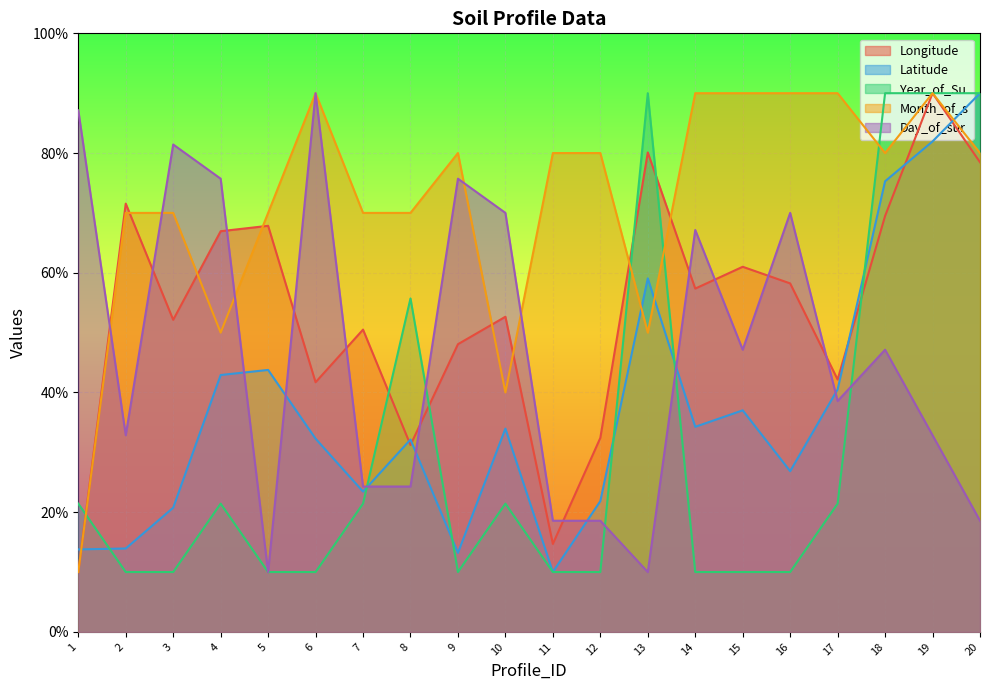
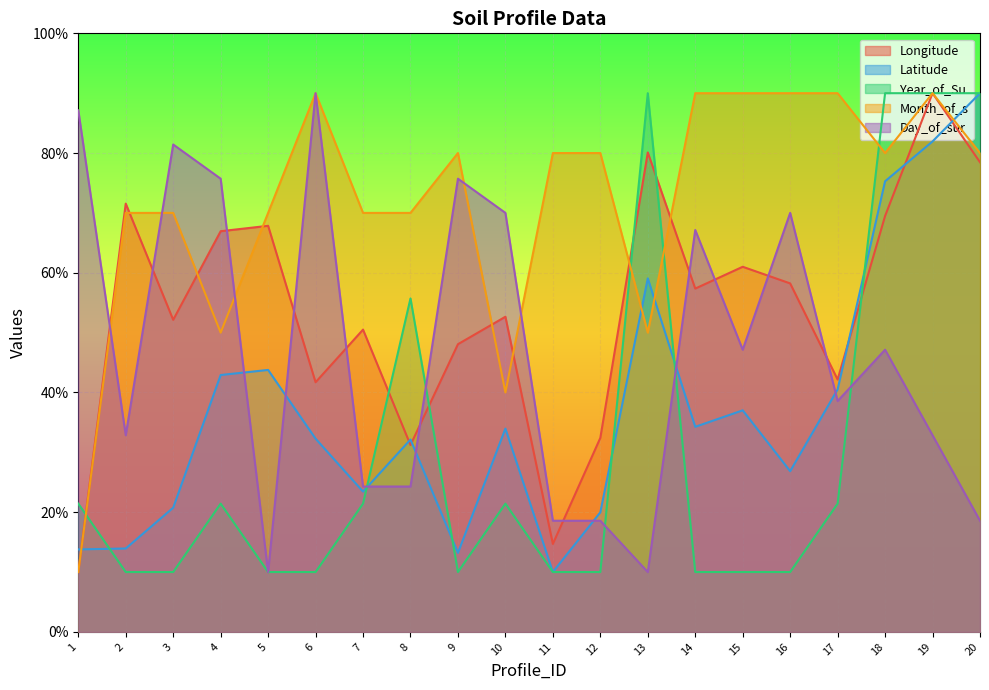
  {
    "Longitude": {
      "2": "72%",
      "3": "52%",
      "4": "67%",
      "5": "68%",
      "6": "42%",
      "7": "51%",
      "8": "31%",
      "9": "48%",
      "10": "53%",
      "11": "15%",
      "12": "32%",
      "13": "80%",
      "14": "57%",
      "15": "61%",
      "16": "58%",
      "17": "42%",
      "18": "69%",
      "20": "78%"
    },
    "Latitude": {
      "1": "14%",
      "2": "14%",
      "3": "21%",
      "4": "43%",
      "5": "44%",
      "6": "32%",
      "7": "23%",
      "8": "32%",
      "9": "13%",
      "10": "34%",
-     "12": "22%",
+     "12": "20%",
      "13": "59%",
      "14": "34%",
      "15": "37%",
      "16": "27%",
      "17": "41%",
      "18": "75%",
      "19": "82%"
    },
    "Year_of_Su": {
      "1": "21%",
      "2": "10%",
      "3": "10%",
      "4": "21%",
      "6": "10%",
      "7": "21%",
      "8": "56%",
      "9": "10%",
      "10": "21%",
      "12": "10%",
      "13": "90%",
      "14": "10%",
      "15": "10%",
      "16": "10%",
      "17": "21%"
    },
    "Month_of_s": {
      "2": "70%",
      "3": "70%",
      "4": "50%",
      "5": "70%",
      "7": "70%",
      "8": "70%",
      "9": "80%",
      "10": "40%",
      "11": "80%",
      "12": "80%",
      "13": "50%",
      "14": "90%",
      "15": "90%",
      "16": "90%",
      "17": "90%",
      "18": "80%",
      "20": "80%"
    },
    "Day_of_sur": {
      "1": "87%",
      "2": "33%",
      "3": "81%",
      "4": "76%",
      "7": "24%",
      "8": "24%",
      "9": "76%",
      "10": "70%",
      "11": "19%",
      "12": "19%",
      "13": "10%",
      "14": "67%",
      "15": "47%",
      "16": "70%",
      "17": "39%",
      "18": "47%",
      "19": "33%",
      "20": "19%"
    }
  }
